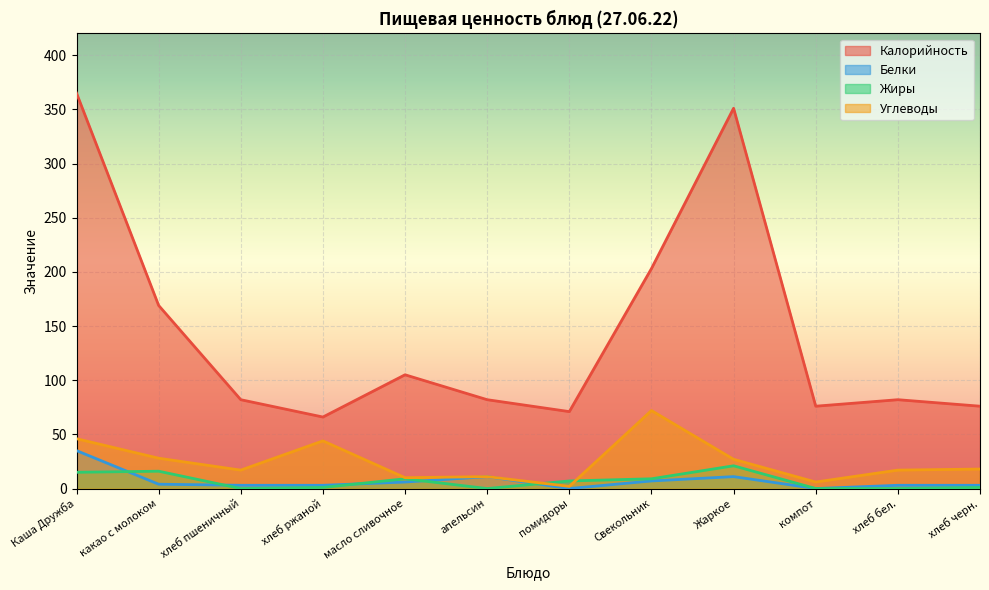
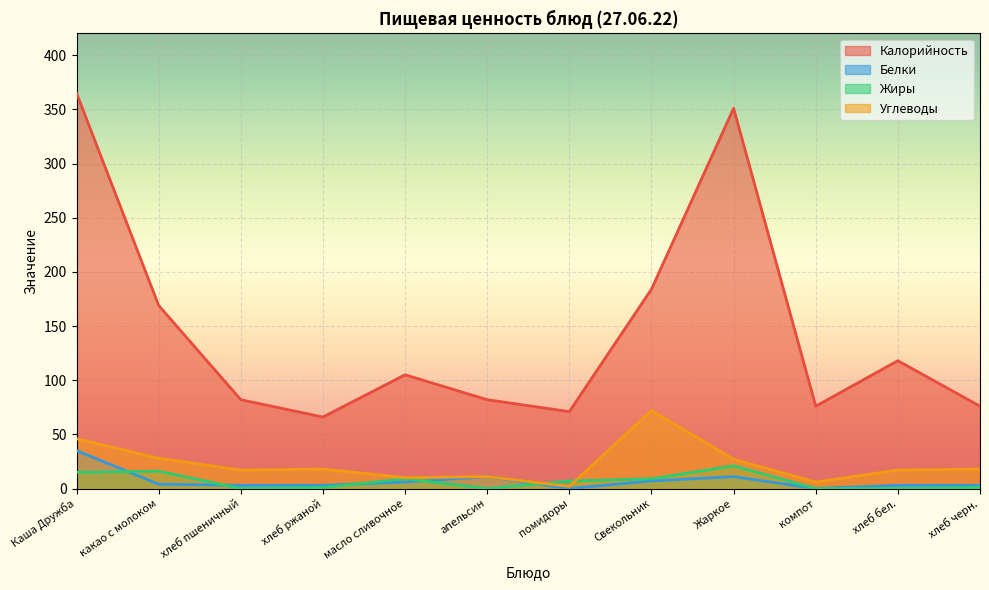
  {
    "Калорийность": {
      "Каша Дружба": 365,
      "какао с молоком": 169,
      "хлеб пшеничный": 82,
      "хлеб ржаной": 66,
      "масло сливочное": 105,
      "апельсин": 82,
      "помидоры": 71,
-     "Свекольник": 203,
+     "Свекольник": 184,
      "Жаркое": 351,
      "компот": 76,
-     "хлеб бел.": 82,
+     "хлеб бел.": 118,
      "хлеб черн.": 76
    },
    "Белки": {
      "Каша Дружба": 35,
      "какао с молоком": 4,
      "хлеб пшеничный": 3,
      "масло сливочное": 6,
      "Жаркое": 11,
      "хлеб бел.": 3
    },
    "Жиры": {
      "Каша Дружба": 15,
      "какао с молоком": 16,
      "хлеб пшеничный": 0,
      "апельсин": 0,
      "помидоры": 7,
      "Жаркое": 21,
      "хлеб бел.": 0
    },
    "Углеводы": {
      "Каша Дружба": 46,
      "какао с молоком": 28,
      "хлеб пшеничный": 17,
-     "хлеб ржаной": 44,
+     "хлеб ржаной": 18,
      "Свекольник": 72,
      "Жаркое": 27,
      "компот": 6,
      "хлеб бел.": 17,
      "хлеб черн.": 18
    }
  }
